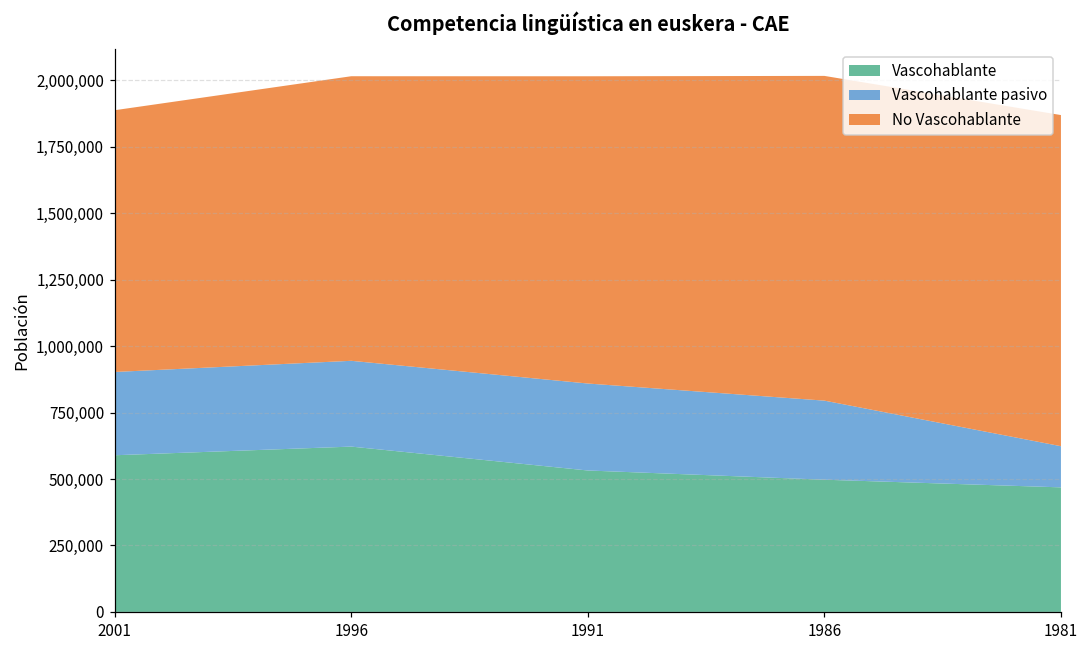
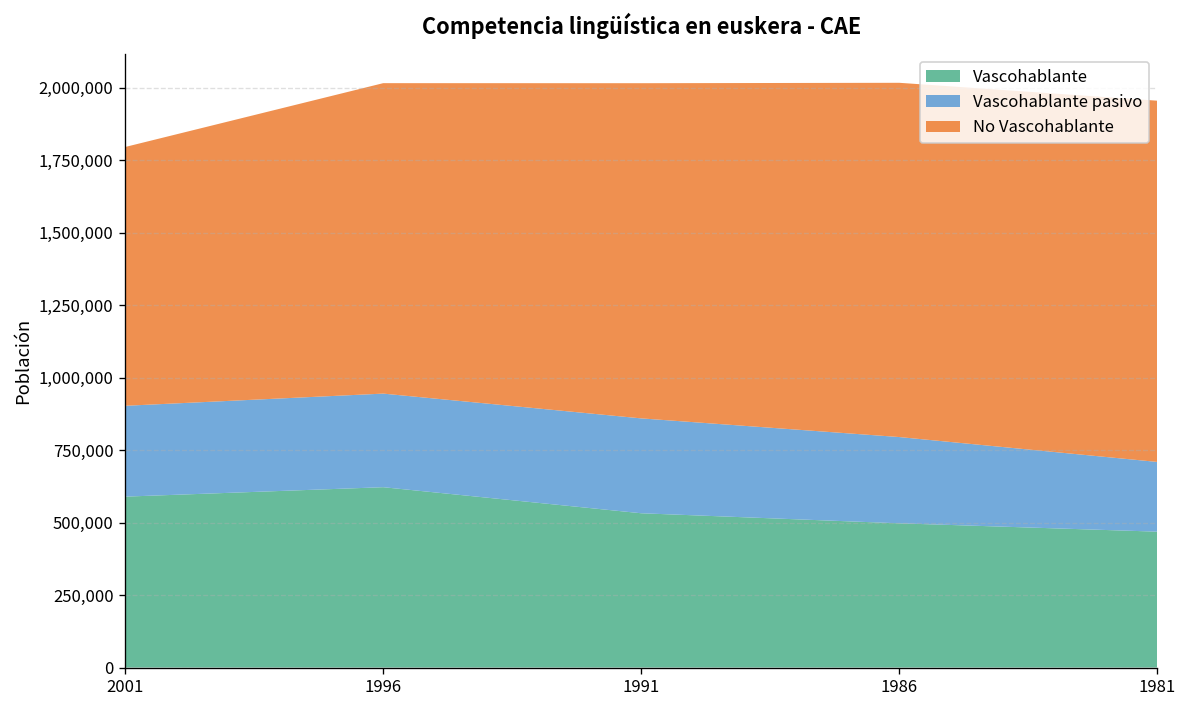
  {
    "Vascohablante": {
      "2001": "590,000",
      "1996": "620,000",
      "1991": "530,000",
      "1986": "500,000",
      "1981": "470,000"
    },
    "Vascohablante pasivo": {
      "2001": "310,000",
      "1996": "320,000",
      "1991": "330,000",
      "1986": "300,000",
-     "1981": "150,000"
+     "1981": "240,000"
    },
    "No Vascohablante": {
-     "2001": "980,000",
+     "2001": "890,000",
      "1996": "1,070,000",
      "1991": "1,160,000",
      "1986": "1,220,000",
      "1981": "1,250,000"
    }
  }
